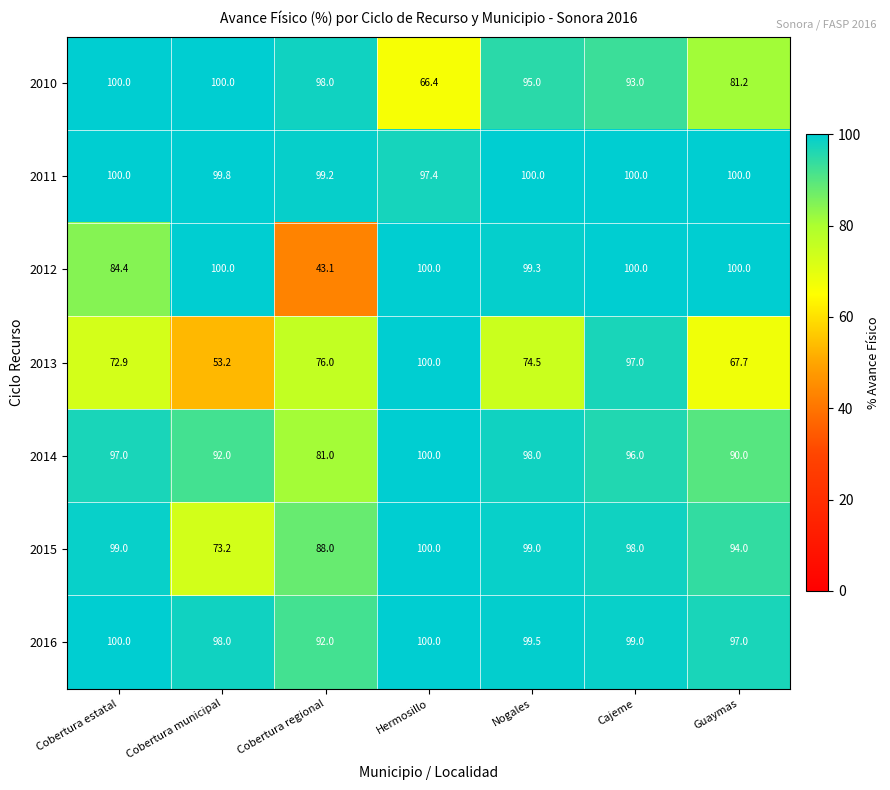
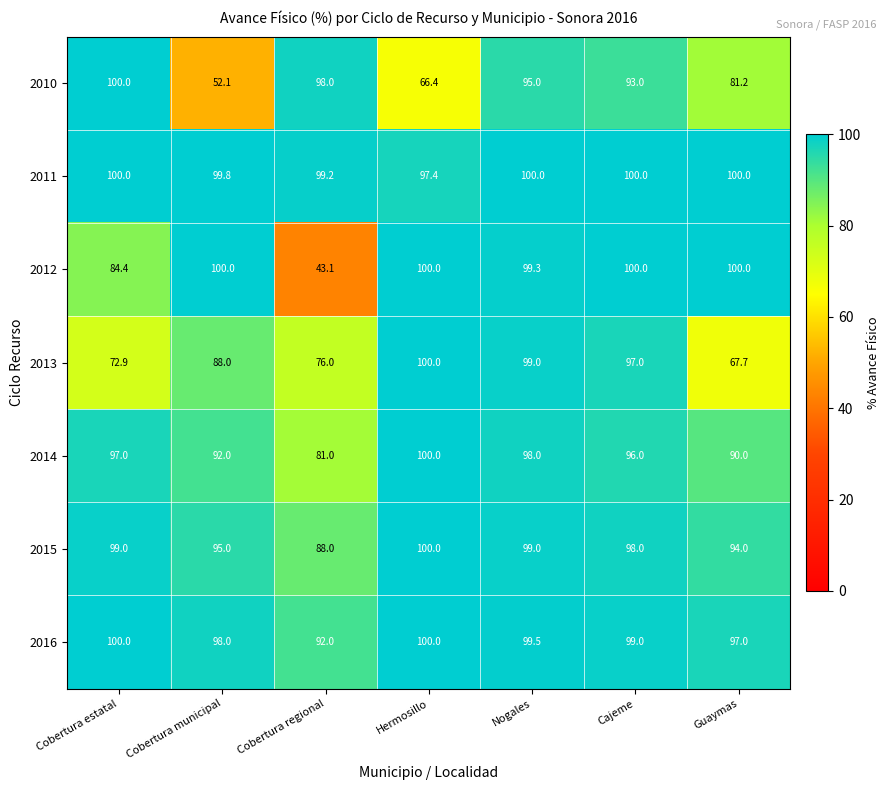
  {
    "2010": {
      "Cobertura estatal": 100.0,
-     "Cobertura municipal": 100.0,
+     "Cobertura municipal": 52.1,
      "Cobertura regional": 98.0,
      "Hermosillo": 66.4,
      "Nogales": 95.0,
      "Cajeme": 93.0,
      "Guaymas": 81.2
    },
    "2011": {
      "Cobertura estatal": 100.0,
      "Cobertura municipal": 99.8,
      "Cobertura regional": 99.2,
      "Hermosillo": 97.4,
      "Nogales": 100.0,
      "Cajeme": 100.0,
      "Guaymas": 100.0
    },
    "2012": {
      "Cobertura estatal": 84.4,
      "Cobertura municipal": 100.0,
      "Cobertura regional": 43.1,
      "Hermosillo": 100.0,
      "Nogales": 99.3,
      "Cajeme": 100.0,
      "Guaymas": 100.0
    },
    "2013": {
      "Cobertura estatal": 72.9,
-     "Cobertura municipal": 53.2,
+     "Cobertura municipal": 88.0,
      "Cobertura regional": 76.0,
      "Hermosillo": 100.0,
-     "Nogales": 74.5,
+     "Nogales": 99.0,
      "Cajeme": 97.0,
      "Guaymas": 67.7
    },
    "2014": {
      "Cobertura estatal": 97.0,
      "Cobertura municipal": 92.0,
      "Cobertura regional": 81.0,
      "Hermosillo": 100.0,
      "Nogales": 98.0,
      "Cajeme": 96.0,
      "Guaymas": 90.0
    },
    "2015": {
      "Cobertura estatal": 99.0,
-     "Cobertura municipal": 73.2,
+     "Cobertura municipal": 95.0,
      "Cobertura regional": 88.0,
      "Hermosillo": 100.0,
      "Nogales": 99.0,
      "Cajeme": 98.0,
      "Guaymas": 94.0
    },
    "2016": {
      "Cobertura estatal": 100.0,
      "Cobertura municipal": 98.0,
      "Cobertura regional": 92.0,
      "Hermosillo": 100.0,
      "Nogales": 99.5,
      "Cajeme": 99.0,
      "Guaymas": 97.0
    }
  }
